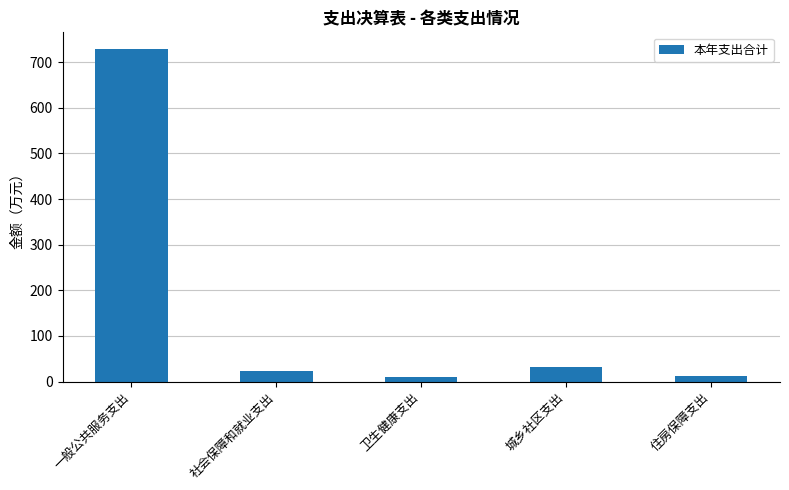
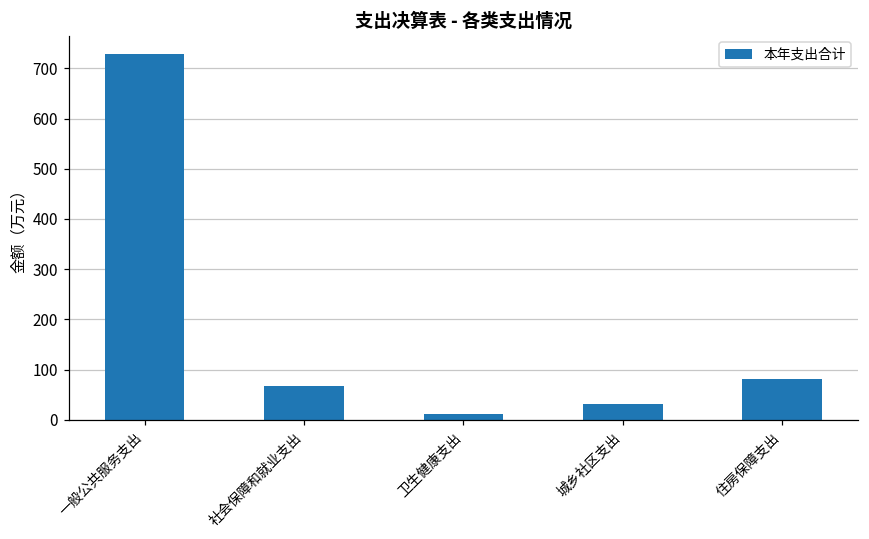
  {
    "一般公共服务支出": 730,
-   "社会保障和就业支出": 20,
+   "社会保障和就业支出": 70,
    "卫生健康支出": 10,
    "城乡社区支出": 30,
-   "住房保障支出": 10
+   "住房保障支出": 80
  }
